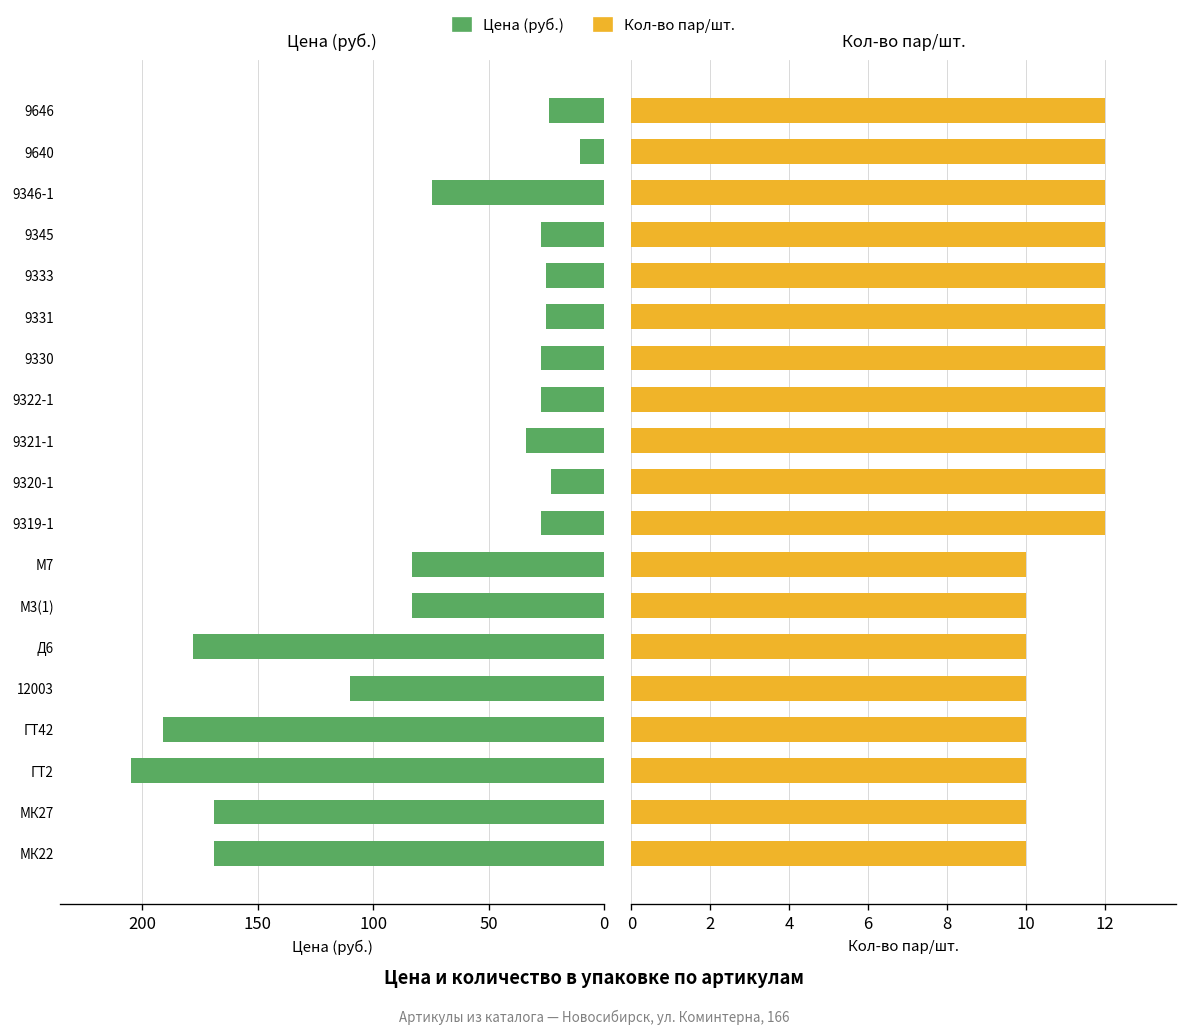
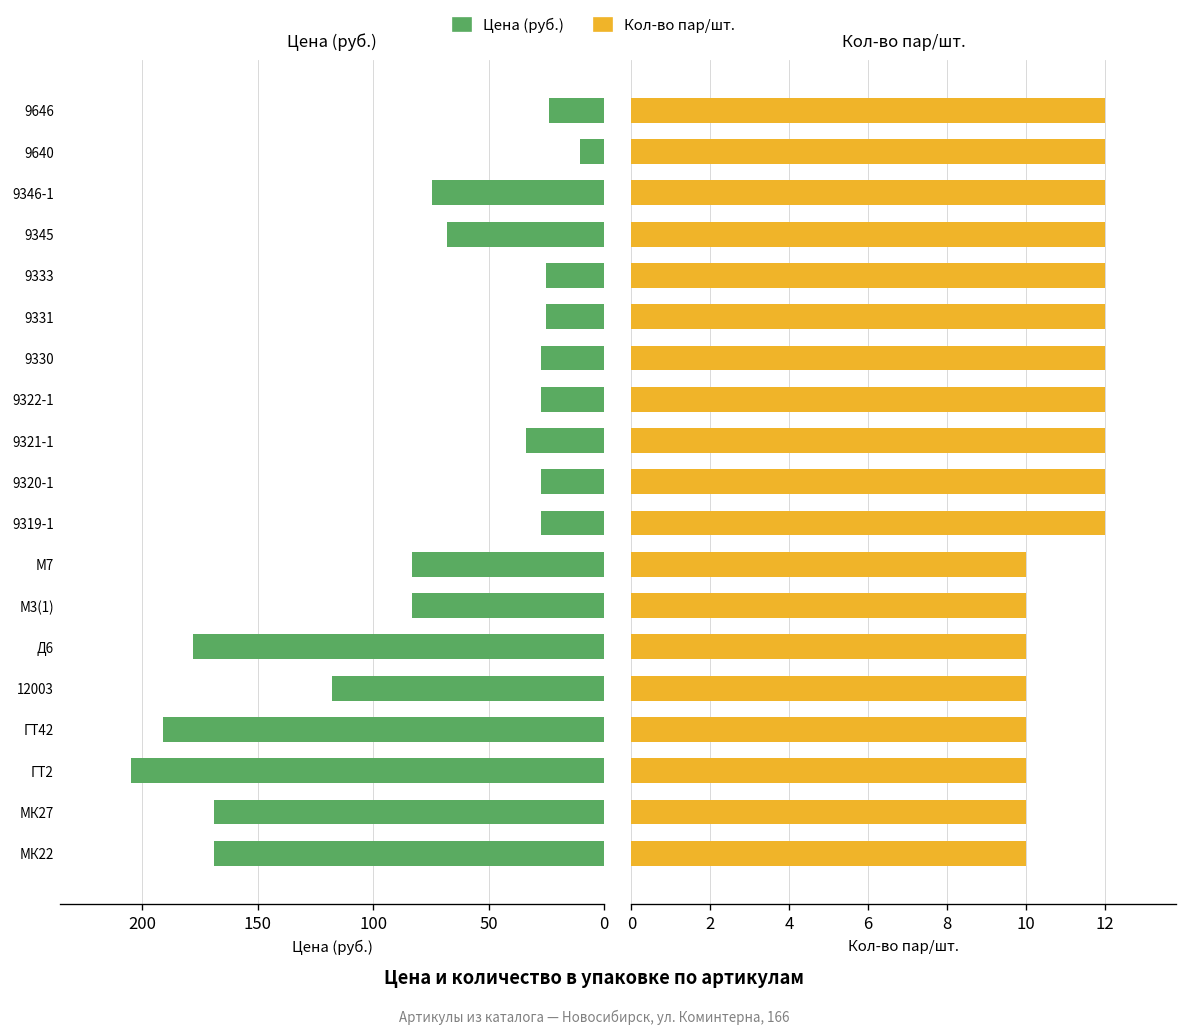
  {
    "Цена (руб.)": {
      "9646": 24,
      "9640": 11,
      "9346-1": 75,
-     "9345": 27,
+     "9345": 68,
      "9333": 25,
      "9331": 25,
      "9330": 27,
      "9322-1": 27,
      "9321-1": 34,
-     "9320-1": 23,
+     "9320-1": 27,
      "9319-1": 27,
      "M7": 83,
      "M3(1)": 83,
      "Д6": 178,
-     "12003": 110,
+     "12003": 118,
      "ГТ42": 191,
      "ГТ2": 205,
      "МК27": 169,
      "МК22": 169
    }
  }
